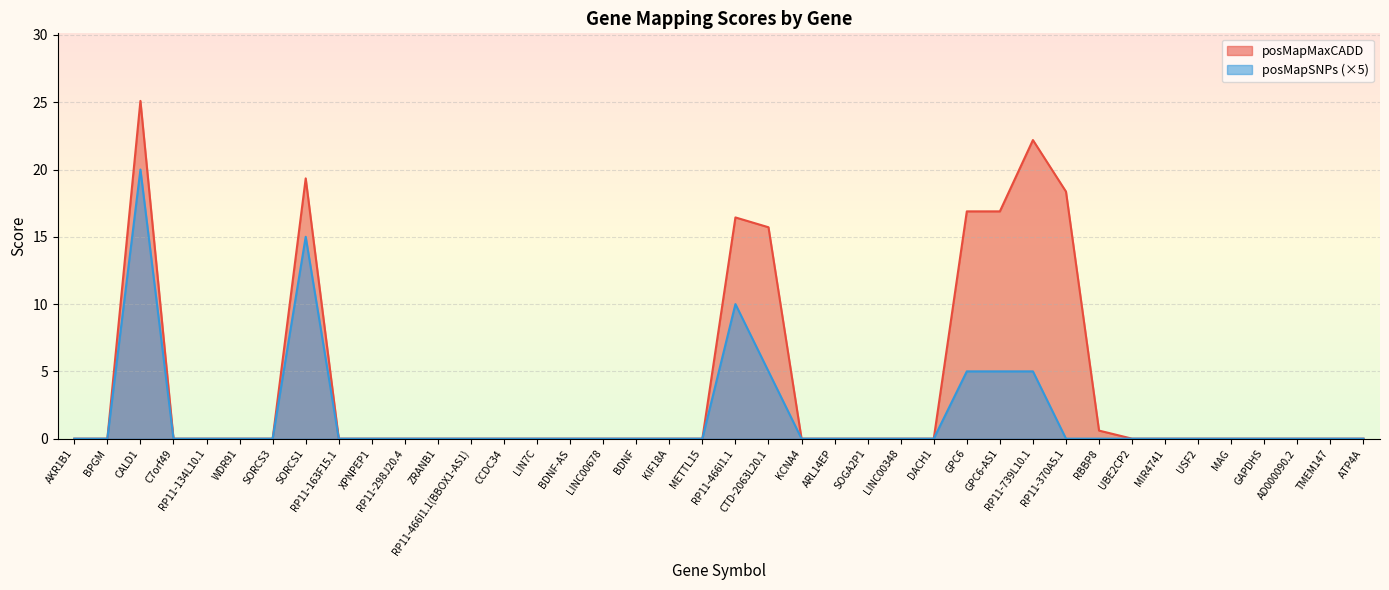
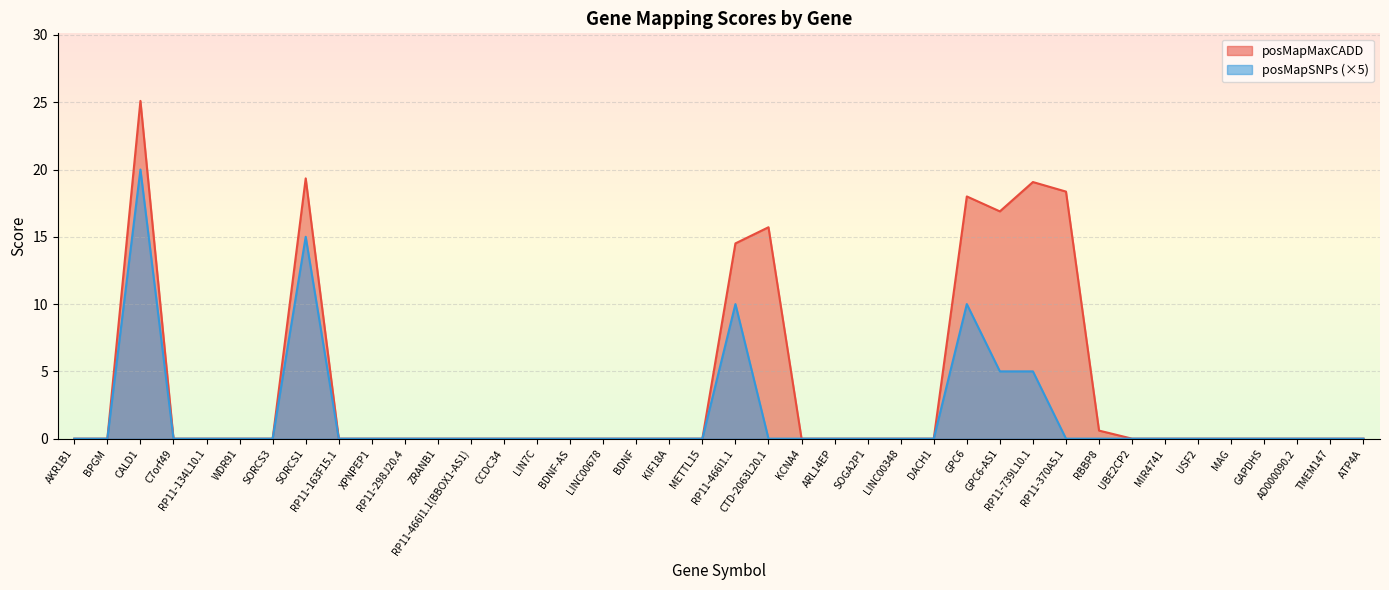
  {
    "posMapMaxCADD": {
      "CALD1": 25.1,
      "SORCS1": 19.3,
-     "RP11-466I1.1": 16.4,
+     "RP11-466I1.1": 14.5,
      "CTD-2063L20.1": 15.7,
-     "GPC6": 16.9,
+     "GPC6": 18.0,
      "GPC6-AS1": 16.9,
-     "RP11-739L10.1": 22.2,
+     "RP11-739L10.1": 19.1,
      "RP11-370A5.1": 18.4,
      "RBBP8": 0.6
    },
    "posMapSNPs (×5)": {
      "CALD1": 20.0,
      "SORCS1": 15.0,
      "RP11-466I1.1": 10.0,
-     "CTD-2063L20.1": 5.0,
-     "GPC6": 5.0,
+     "CTD-2063L20.1": 0.0,
+     "GPC6": 10.0,
      "GPC6-AS1": 5.0,
      "RP11-739L10.1": 5.0,
      "RP11-370A5.1": 0.0,
      "RBBP8": 0.0
    }
  }
